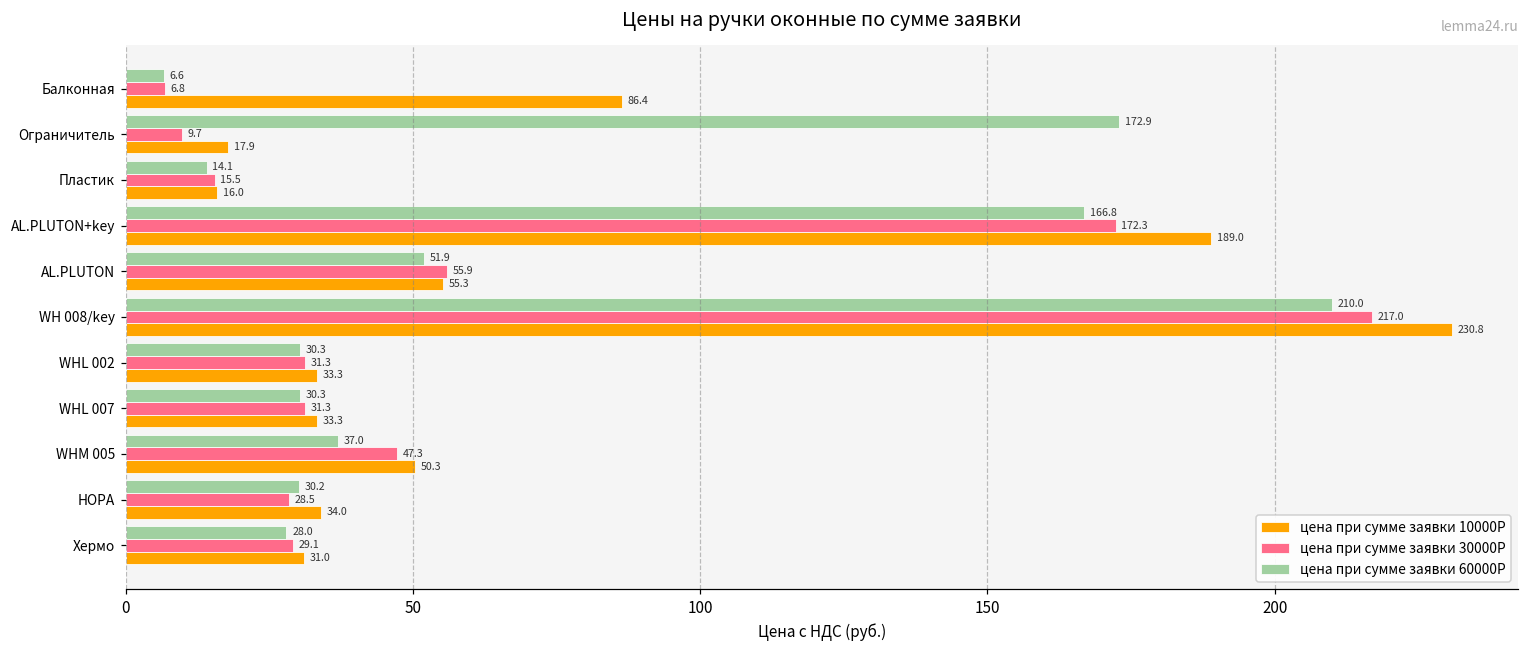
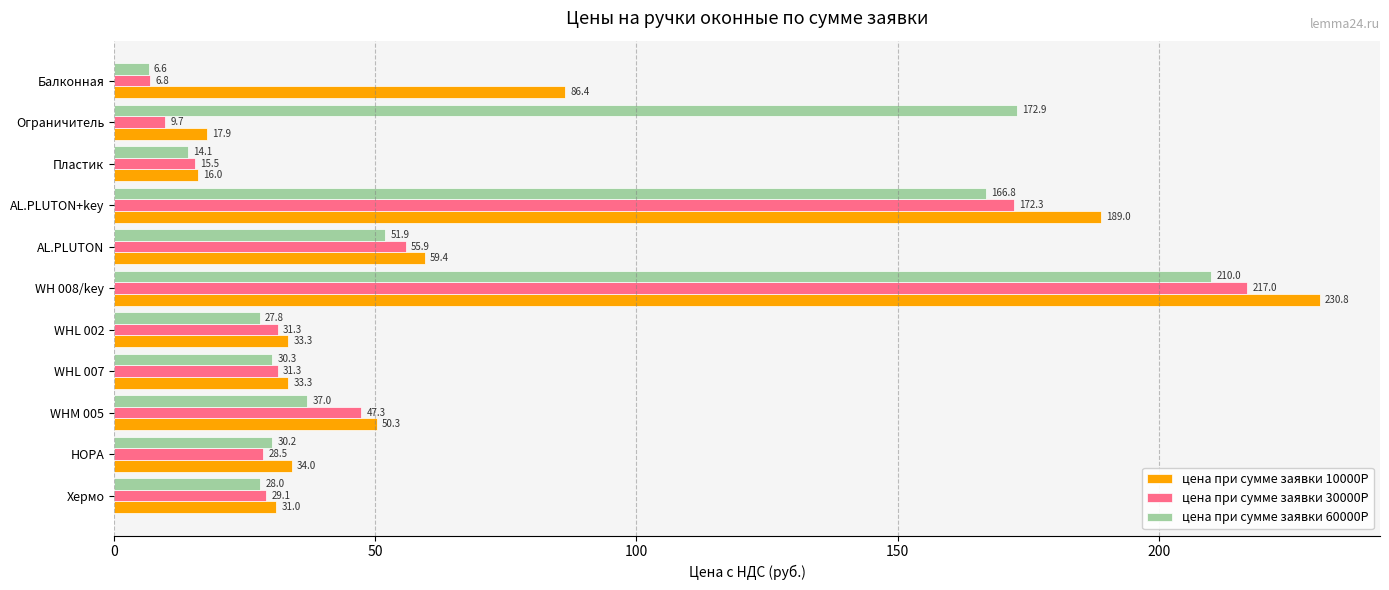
  {
    "цена при сумме заявки 10000Р": {
      "Балконная": 86.4,
      "Ограничитель": 17.9,
      "Пластик": 16.0,
      "AL.PLUTON+key": 189.0,
-     "AL.PLUTON": 55.3,
+     "AL.PLUTON": 59.4,
      "WH 008/key": 230.8,
      "WHL 002": 33.3,
      "WHL 007": 33.3,
      "WHМ 005": 50.3,
      "НОРА": 34.0,
      "Хермо": 31.0
    },
    "цена при сумме заявки 30000Р": {
      "Балконная": 6.8,
      "Ограничитель": 9.7,
      "Пластик": 15.5,
      "AL.PLUTON+key": 172.3,
      "AL.PLUTON": 55.9,
      "WH 008/key": 217.0,
      "WHL 002": 31.3,
      "WHL 007": 31.3,
      "WHМ 005": 47.3,
      "НОРА": 28.5,
      "Хермо": 29.1
    },
    "цена при сумме заявки 60000Р": {
      "Балконная": 6.6,
      "Ограничитель": 172.9,
      "Пластик": 14.1,
      "AL.PLUTON+key": 166.8,
      "AL.PLUTON": 51.9,
      "WH 008/key": 210.0,
-     "WHL 002": 30.3,
+     "WHL 002": 27.8,
      "WHL 007": 30.3,
      "WHМ 005": 37.0,
      "НОРА": 30.2,
      "Хермо": 28.0
    }
  }
